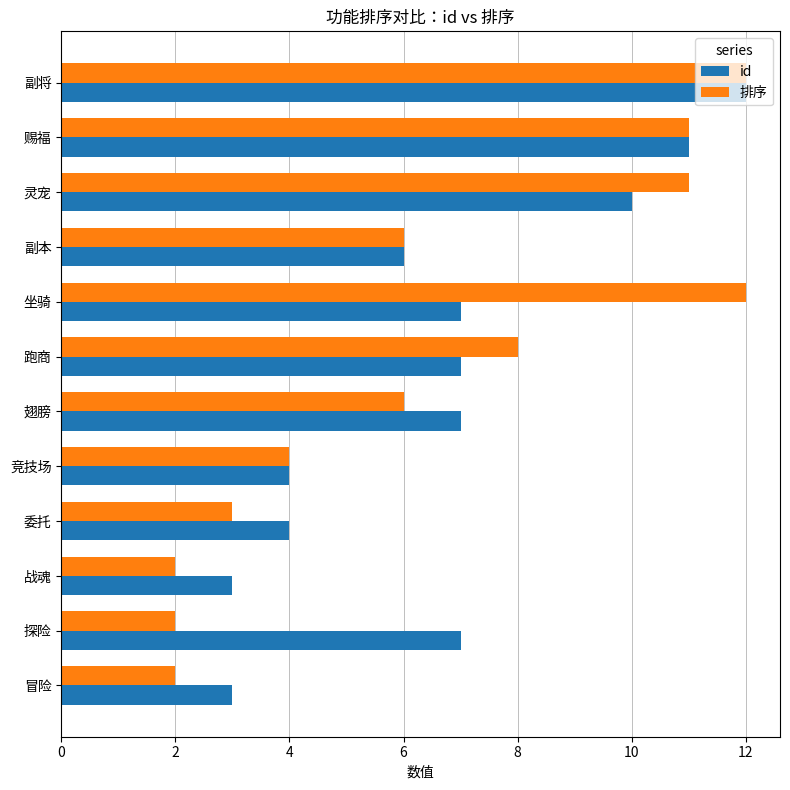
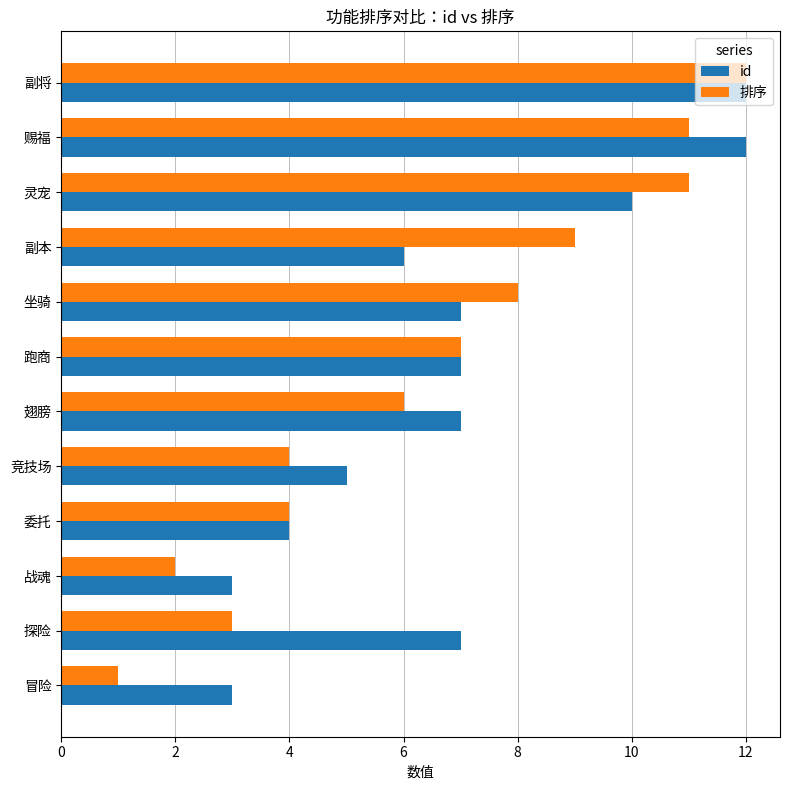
  {
    "id": {
-     "赐福": 11,
+     "赐福": 12,
      "灵宠": 10,
      "副本": 6,
      "坐骑": 7,
      "跑商": 7,
      "翅膀": 7,
-     "竞技场": 4,
+     "竞技场": 5,
      "委托": 4,
      "战魂": 3,
      "探险": 7,
      "冒险": 3
    },
    "排序": {
      "赐福": 11,
      "灵宠": 11,
-     "副本": 6,
-     "坐骑": 12,
-     "跑商": 8,
+     "副本": 9,
+     "坐骑": 8,
+     "跑商": 7,
      "翅膀": 6,
      "竞技场": 4,
-     "委托": 3,
+     "委托": 4,
      "战魂": 2,
-     "探险": 2,
-     "冒险": 2
+     "探险": 3,
+     "冒险": 1
    }
  }
